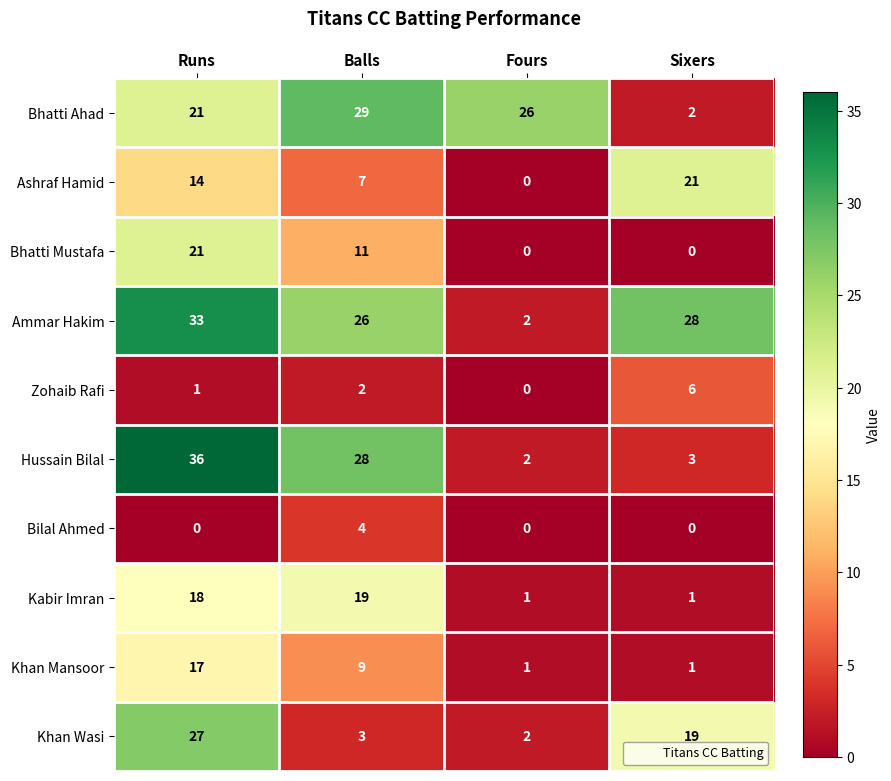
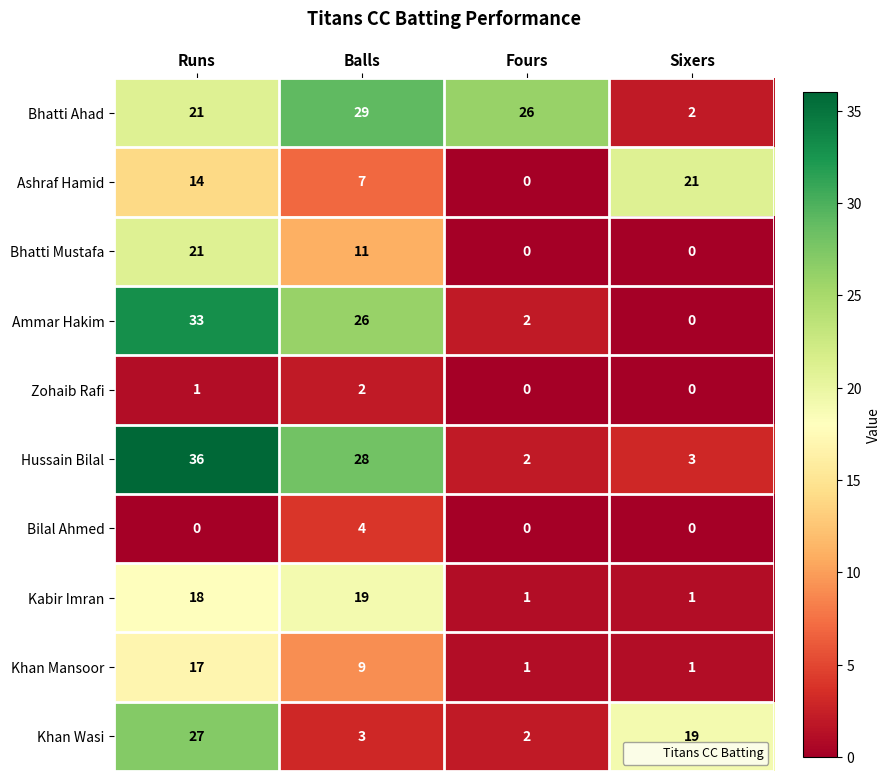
  {
    "Bhatti Ahad": {
      "Runs": 21,
      "Balls": 29,
      "Fours": 26,
      "Sixers": 2
    },
    "Ashraf Hamid": {
      "Runs": 14,
      "Balls": 7,
      "Fours": 0,
      "Sixers": 21
    },
    "Bhatti Mustafa": {
      "Runs": 21,
      "Balls": 11,
      "Fours": 0,
      "Sixers": 0
    },
    "Ammar Hakim": {
      "Runs": 33,
      "Balls": 26,
      "Fours": 2,
-     "Sixers": 28
+     "Sixers": 0
    },
    "Zohaib Rafi": {
      "Runs": 1,
      "Balls": 2,
      "Fours": 0,
-     "Sixers": 6
+     "Sixers": 0
    },
    "Hussain Bilal": {
      "Runs": 36,
      "Balls": 28,
      "Fours": 2,
      "Sixers": 3
    },
    "Bilal Ahmed": {
      "Runs": 0,
      "Balls": 4,
      "Fours": 0,
      "Sixers": 0
    },
    "Kabir Imran": {
      "Runs": 18,
      "Balls": 19,
      "Fours": 1,
      "Sixers": 1
    },
    "Khan Mansoor": {
      "Runs": 17,
      "Balls": 9,
      "Fours": 1,
      "Sixers": 1
    },
    "Khan Wasi": {
      "Runs": 27,
      "Balls": 3,
      "Fours": 2
    }
  }
